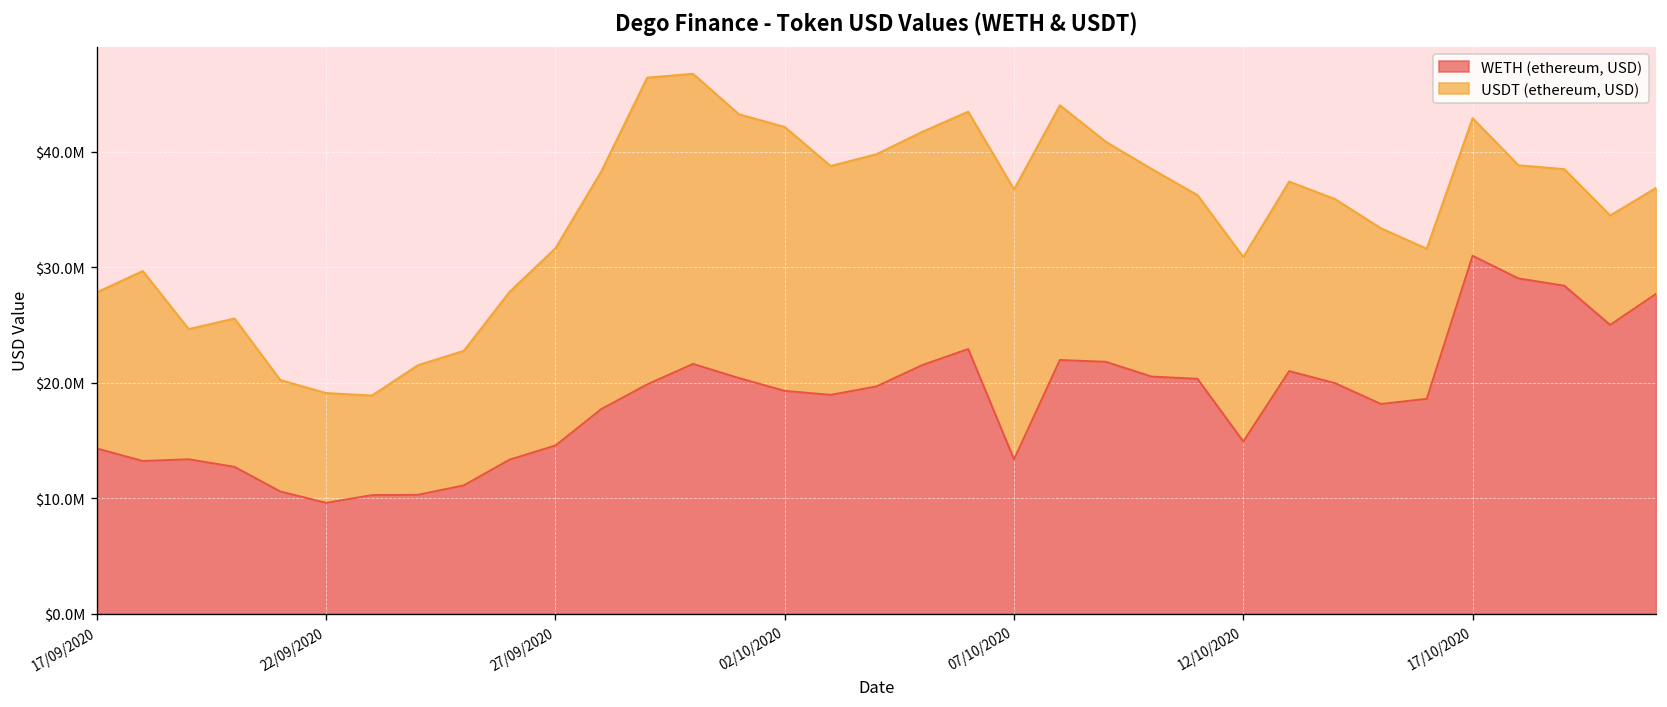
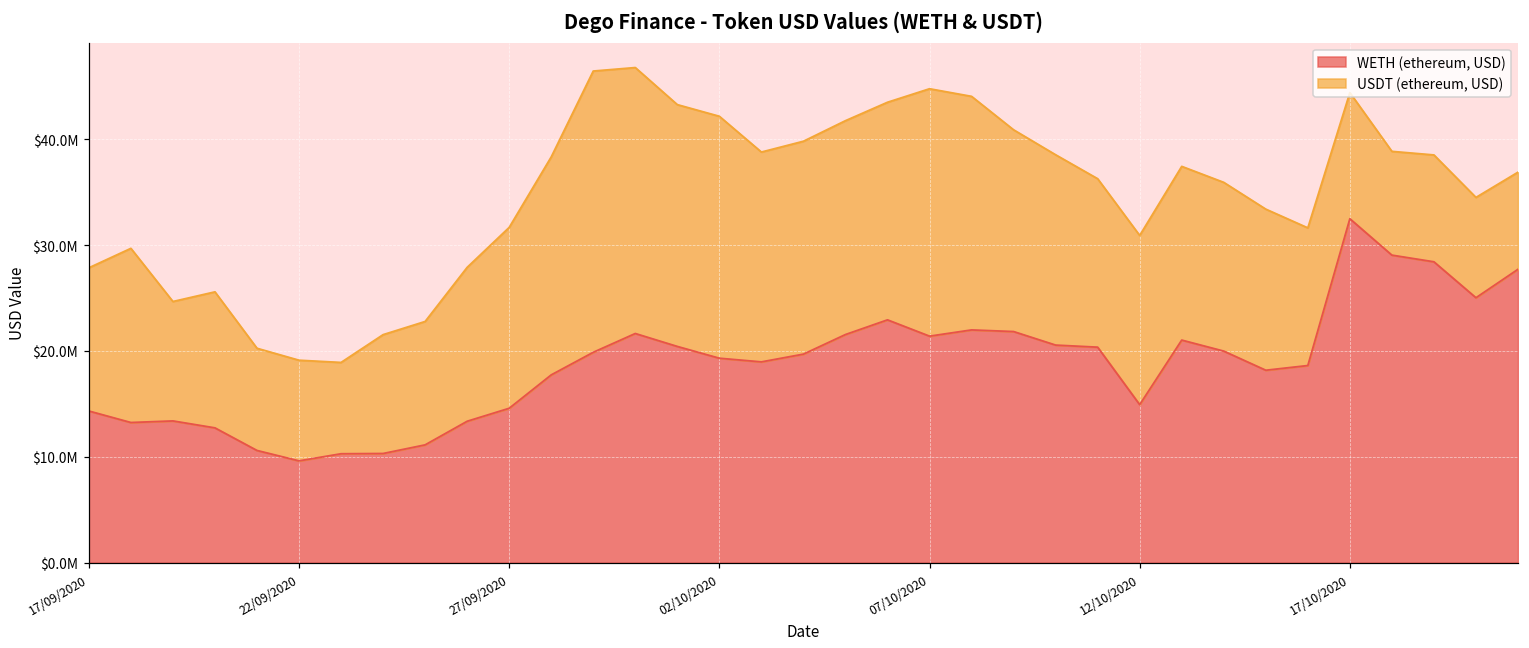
  {
    "WETH (ethereum, USD)": {
      "17/09/2020": "$14000000",
      "22/09/2020": "$10000000",
      "27/09/2020": "$15000000",
      "02/10/2020": "$19000000",
-     "07/10/2020": "$13000000",
+     "07/10/2020": "$21000000",
      "12/10/2020": "$15000000",
-     "17/10/2020": "$31000000"
+     "17/10/2020": "$32000000"
    },
    "USDT (ethereum, USD)": {
      "17/09/2020": "$14000000",
      "22/09/2020": "$10000000",
      "27/09/2020": "$17000000",
      "02/10/2020": "$23000000",
      "07/10/2020": "$23000000",
      "12/10/2020": "$16000000"
    }
  }
